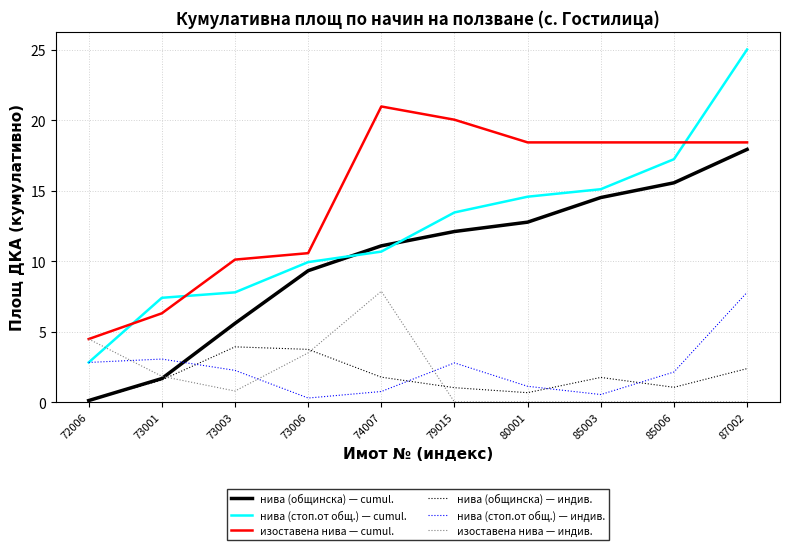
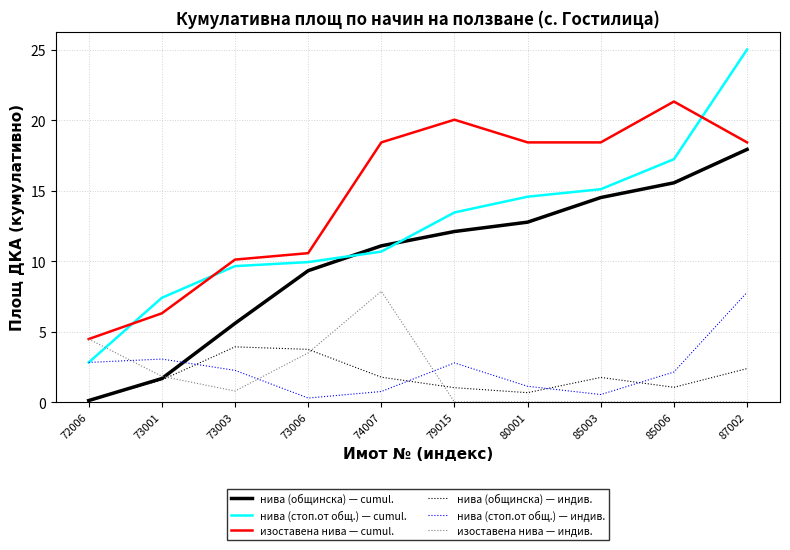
  {
    "нива (стоп.от общ.) — cumul.": {
      "73001": 7.4,
-     "73003": 7.8,
+     "73003": 9.6,
      "73006": 9.9,
      "74007": 10.7,
      "79015": 13.5,
      "80001": 14.6,
      "85003": 15.1,
      "85006": 17.2,
      "87002": 25.0
    },
    "изоставена нива — cumul.": {
      "73001": 6.3,
      "73003": 10.1,
      "73006": 10.6,
-     "74007": 21.0,
+     "74007": 18.4,
      "79015": 20.0,
      "80001": 18.4,
      "85003": 18.4,
-     "85006": 18.4,
+     "85006": 21.3,
      "87002": 18.4
    },
    "нива (стоп.от общ.) — индив.": {
      "73001": 3.1,
      "73003": 2.2,
      "73006": 0.3,
      "74007": 0.7,
      "79015": 2.8,
      "80001": 1.1,
      "85003": 0.5,
      "85006": 2.1,
      "87002": 7.8
    },
    "изоставена нива — индив.": {
      "73003": 0.8,
      "73006": 3.5,
      "74007": 7.9,
      "79015": 0.0,
      "80001": 0.0,
      "85003": 0.0,
      "85006": 0.0,
      "87002": 0.0
    }
  }
